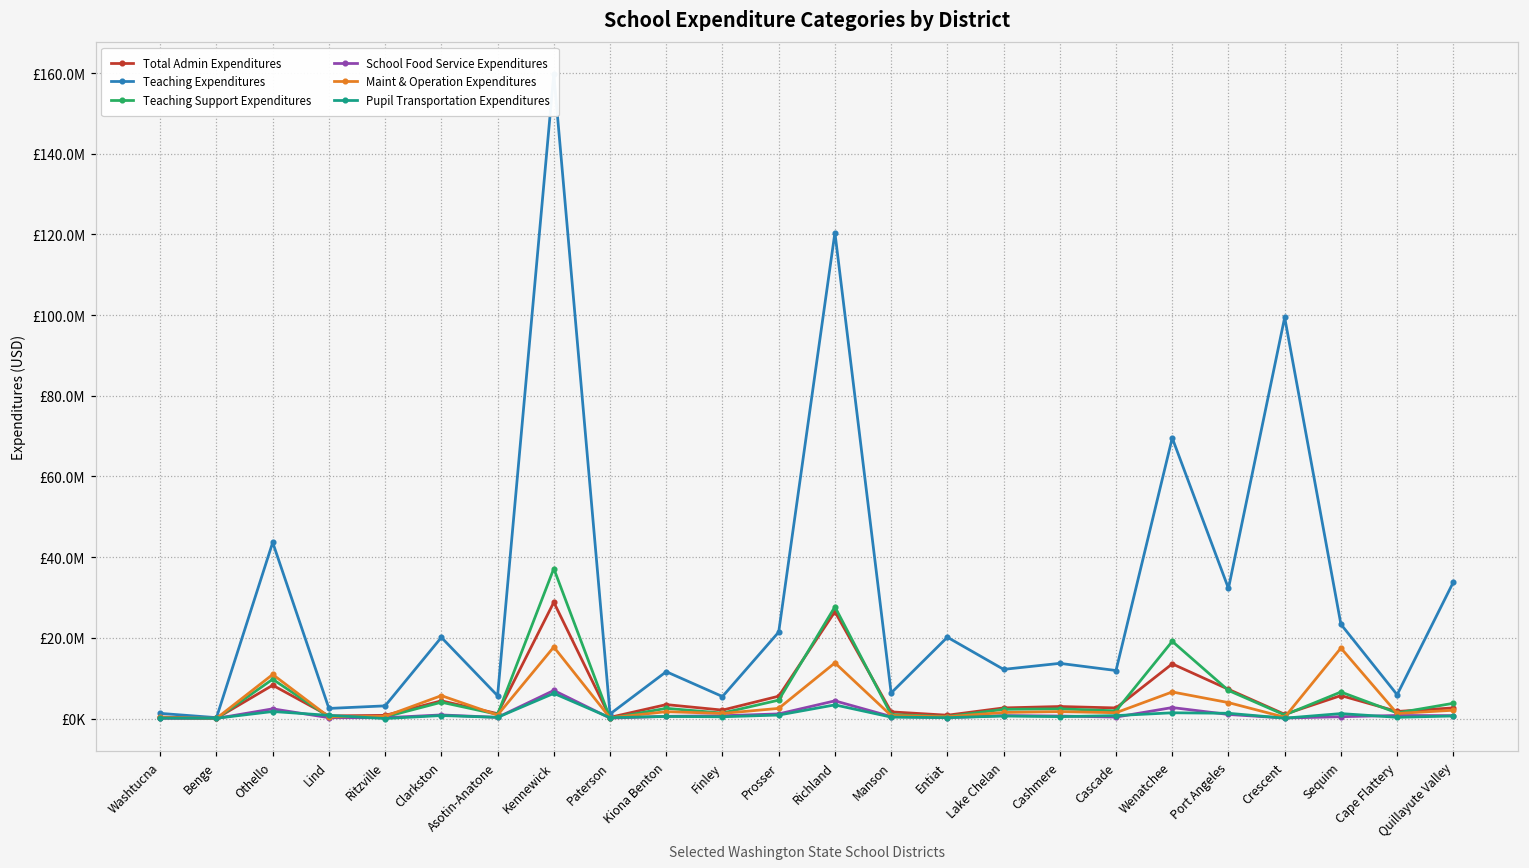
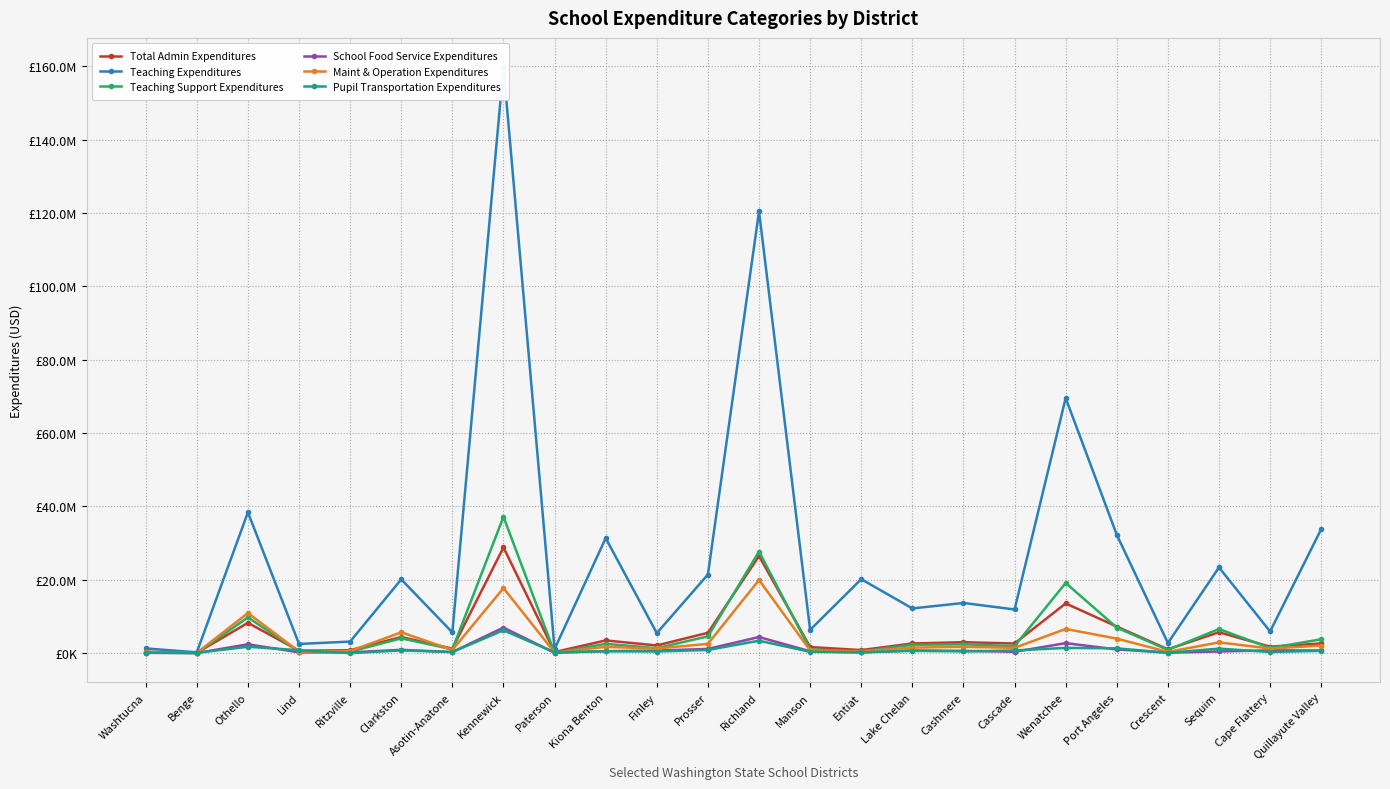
  {
    "Total Admin Expenditures": {
      "Othello": "£8000000",
      "Kennewick": "£29000000",
      "Kiona Benton": "£3000000",
      "Finley": "£2000000",
      "Prosser": "£6000000",
      "Richland": "£26000000",
      "Cascade": "£3000000",
      "Wenatchee": "£14000000",
      "Sequim": "£6000000"
    },
    "Teaching Expenditures": {
      "Washtucna": "£1000000",
-     "Othello": "£44000000",
+     "Othello": "£38000000",
      "Lind": "£2000000",
      "Ritzville": "£3000000",
      "Clarkston": "£20000000",
      "Asotin-Anatone": "£6000000",
      "Paterson": "£1000000",
-     "Kiona Benton": "£12000000",
+     "Kiona Benton": "£31000000",
      "Finley": "£5000000",
      "Prosser": "£21000000",
      "Richland": "£120000000",
      "Manson": "£6000000",
      "Entiat": "£20000000",
      "Lake Chelan": "£12000000",
      "Cashmere": "£14000000",
      "Cascade": "£12000000",
      "Wenatchee": "£70000000",
      "Port Angeles": "£32000000",
-     "Crescent": "£99000000",
+     "Crescent": "£3000000",
      "Sequim": "£23000000",
      "Cape Flattery": "£6000000",
      "Quillayute Valley": "£34000000"
    },
    "School Food Service Expenditures": {
      "Kennewick": "£7000000",
      "Richland": "£4000000",
      "Wenatchee": "£3000000",
      "Sequim": "£0"
    },
    "Maint & Operation Expenditures": {
      "Othello": "£11000000",
      "Clarkston": "£6000000",
      "Kennewick": "£18000000",
      "Kiona Benton": "£2000000",
      "Prosser": "£3000000",
-     "Richland": "£14000000",
+     "Richland": "£20000000",
      "Lake Chelan": "£1000000",
      "Wenatchee": "£7000000",
      "Port Angeles": "£4000000",
-     "Sequim": "£17000000"
+     "Sequim": "£3000000"
    }
  }
